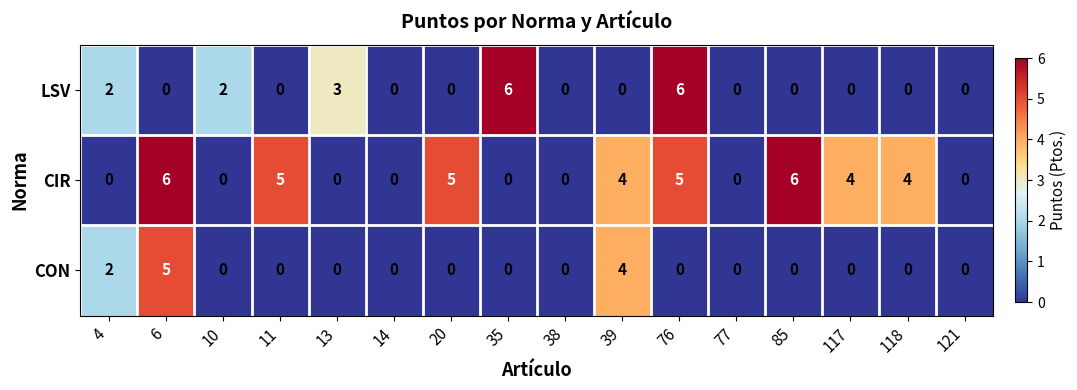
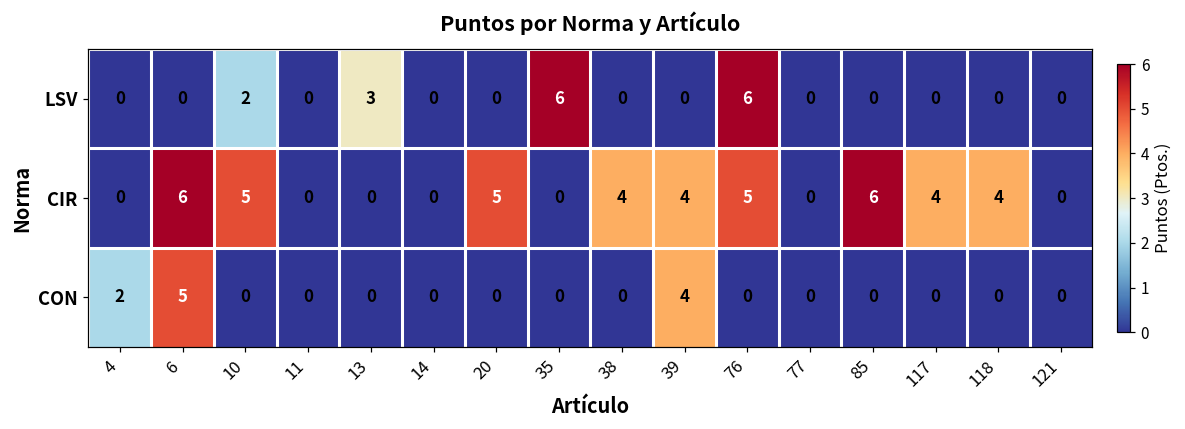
  {
    "LSV": {
-     "4": 2,
+     "4": 0,
      "6": 0,
      "10": 2,
      "11": 0,
      "13": 3,
      "14": 0,
      "20": 0,
      "35": 6,
      "38": 0,
      "39": 0,
      "76": 6,
      "77": 0,
      "85": 0,
      "117": 0,
      "118": 0,
      "121": 0
    },
    "CIR": {
      "4": 0,
      "6": 6,
-     "10": 0,
-     "11": 5,
+     "10": 5,
+     "11": 0,
      "13": 0,
      "14": 0,
      "20": 5,
      "35": 0,
-     "38": 0,
+     "38": 4,
      "39": 4,
      "76": 5,
      "77": 0,
      "85": 6,
      "117": 4,
      "118": 4,
      "121": 0
    },
    "CON": {
      "4": 2,
      "6": 5,
      "10": 0,
      "11": 0,
      "13": 0,
      "14": 0,
      "20": 0,
      "35": 0,
      "38": 0,
      "39": 4,
      "76": 0,
      "77": 0,
      "85": 0,
      "117": 0,
      "118": 0,
      "121": 0
    }
  }
